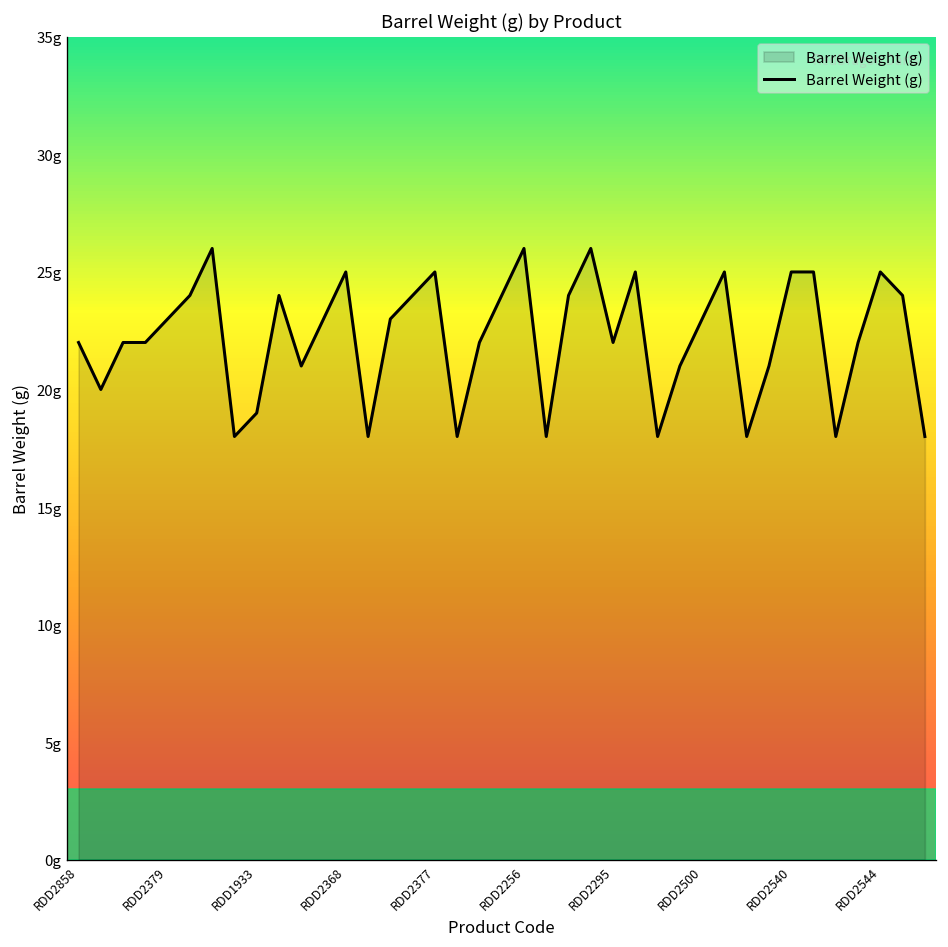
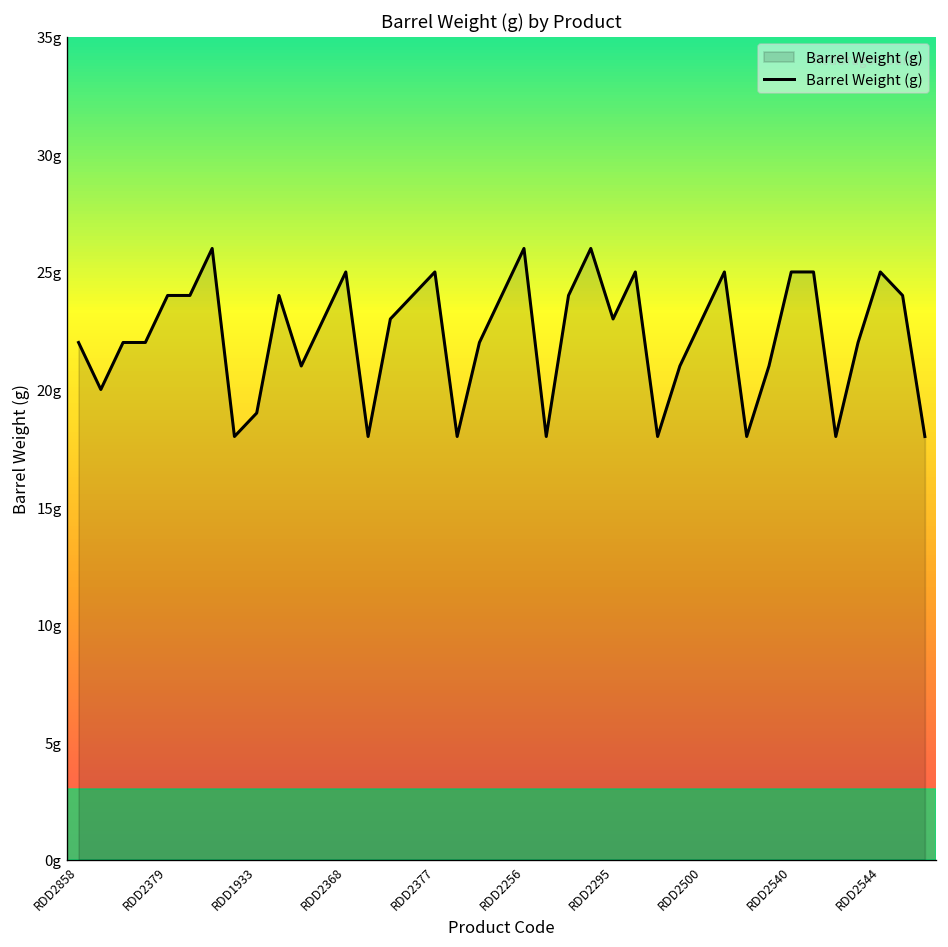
  {
    "RDD2858": "22g",
-   "RDD2379": "23g",
+   "RDD2379": "24g",
    "RDD1933": "19g",
    "RDD2368": "25g",
    "RDD2377": "25g",
    "RDD2256": "26g",
-   "RDD2295": "22g",
+   "RDD2295": "23g",
    "RDD2500": "23g",
    "RDD2540": "25g",
    "RDD2544": "25g"
  }
